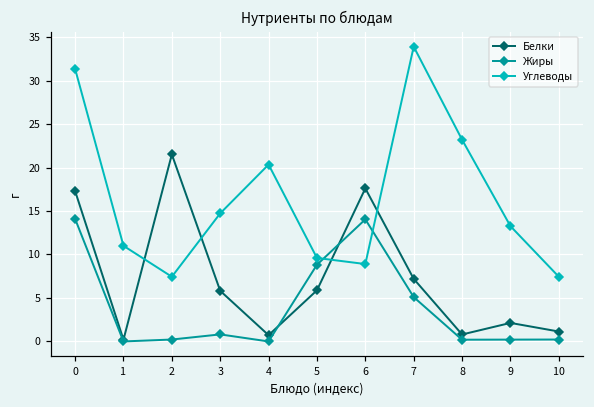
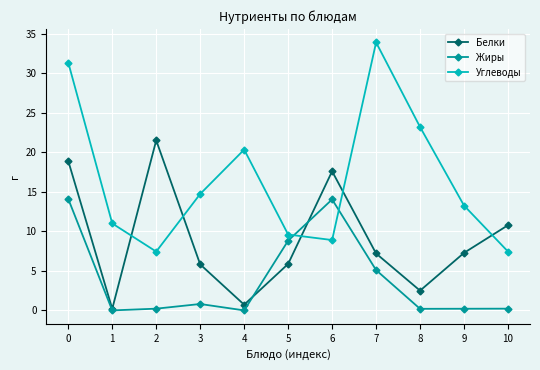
  {
    "Белки": {
-     "0": 17,
+     "0": 19,
      "2": 22,
      "3": 6,
      "4": 1,
      "5": 6,
      "6": 18,
      "7": 7,
-     "8": 1,
-     "9": 2,
-     "10": 1
+     "8": 3,
+     "9": 7,
+     "10": 11
    }
  }
